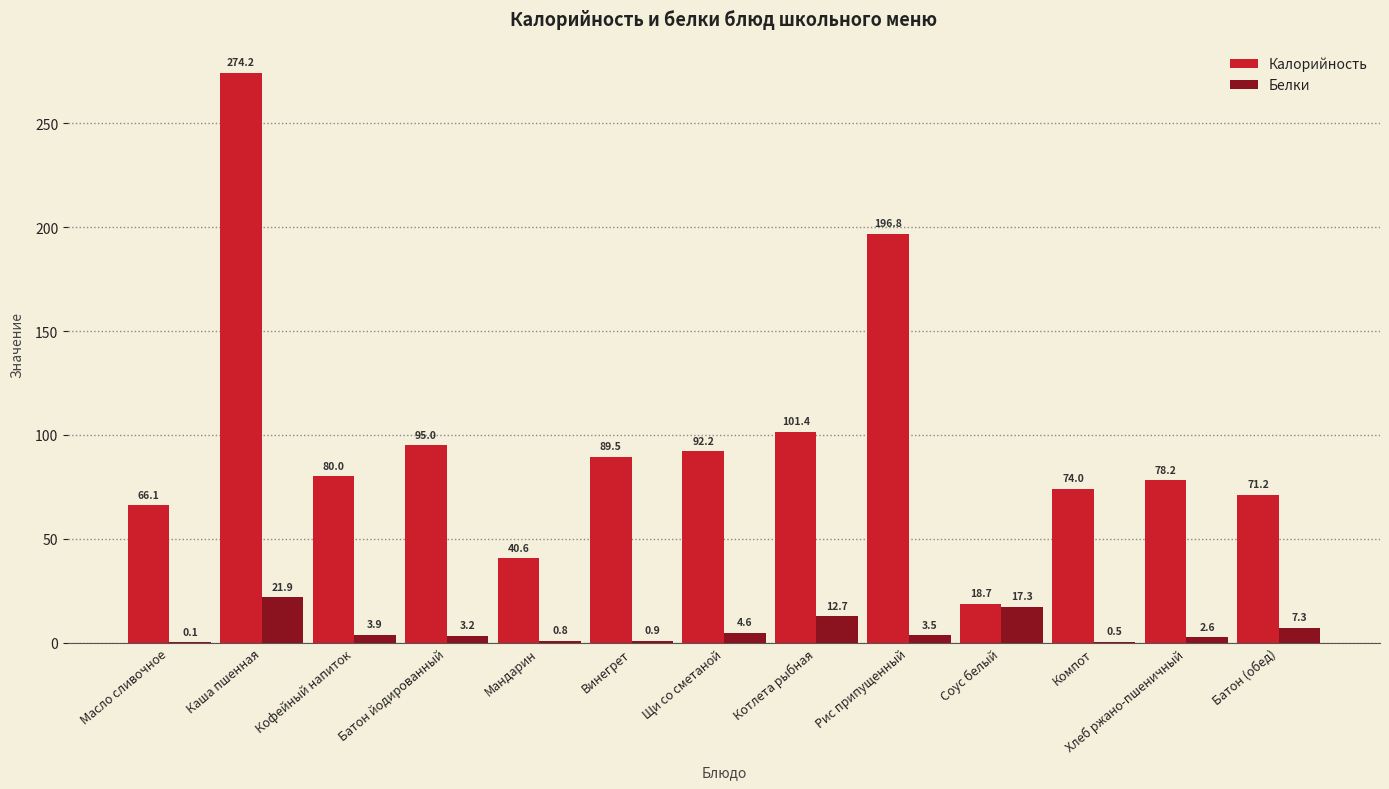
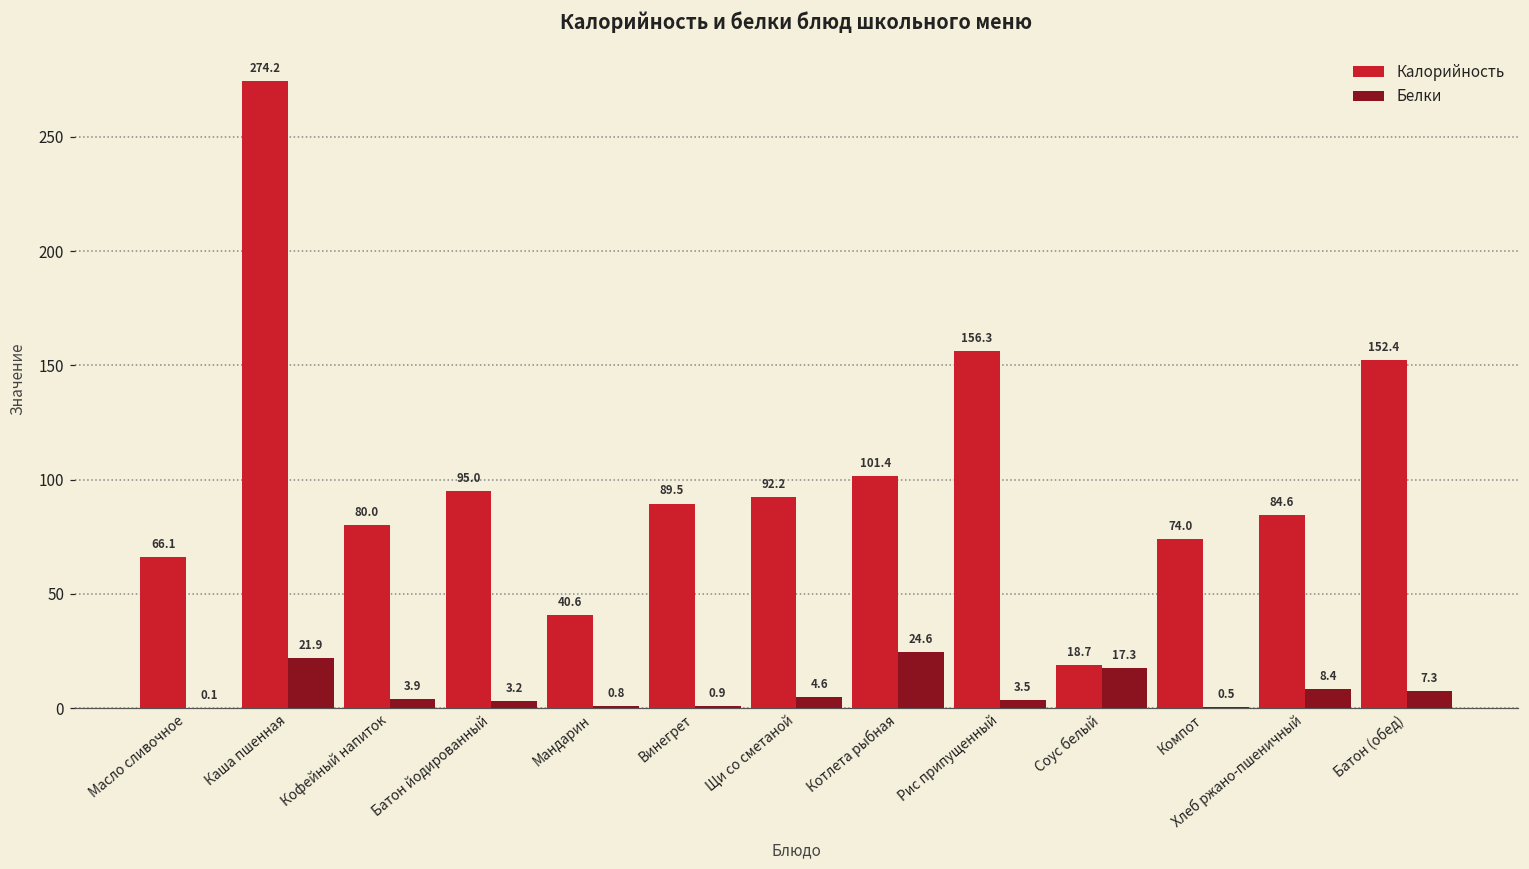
  {
    "Калорийность": {
      "Масло сливочное": 66.1,
      "Каша пшенная": 274.2,
      "Кофейный напиток": 80.0,
      "Батон йодированный": 95.0,
      "Мандарин": 40.6,
      "Винегрет": 89.5,
      "Щи со сметаной": 92.2,
      "Котлета рыбная": 101.4,
-     "Рис припущенный": 196.8,
+     "Рис припущенный": 156.3,
      "Соус белый": 18.7,
      "Компот": 74.0,
-     "Хлеб ржано-пшеничный": 78.2,
-     "Батон (обед)": 71.2
+     "Хлеб ржано-пшеничный": 84.6,
+     "Батон (обед)": 152.4
    },
    "Белки": {
      "Масло сливочное": 0.1,
      "Каша пшенная": 21.9,
      "Кофейный напиток": 3.9,
      "Батон йодированный": 3.2,
      "Мандарин": 0.8,
      "Винегрет": 0.9,
      "Щи со сметаной": 4.6,
-     "Котлета рыбная": 12.7,
+     "Котлета рыбная": 24.6,
      "Рис припущенный": 3.5,
      "Соус белый": 17.3,
      "Компот": 0.5,
-     "Хлеб ржано-пшеничный": 2.6,
+     "Хлеб ржано-пшеничный": 8.4,
      "Батон (обед)": 7.3
    }
  }
